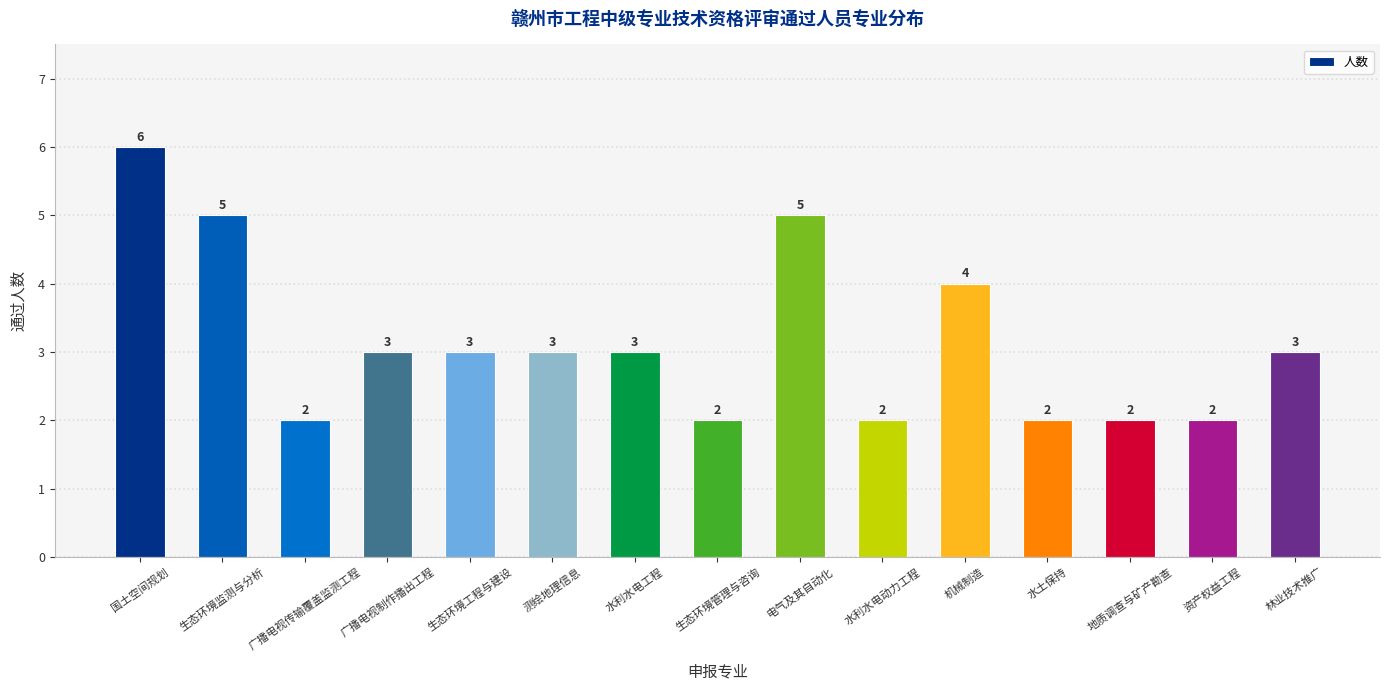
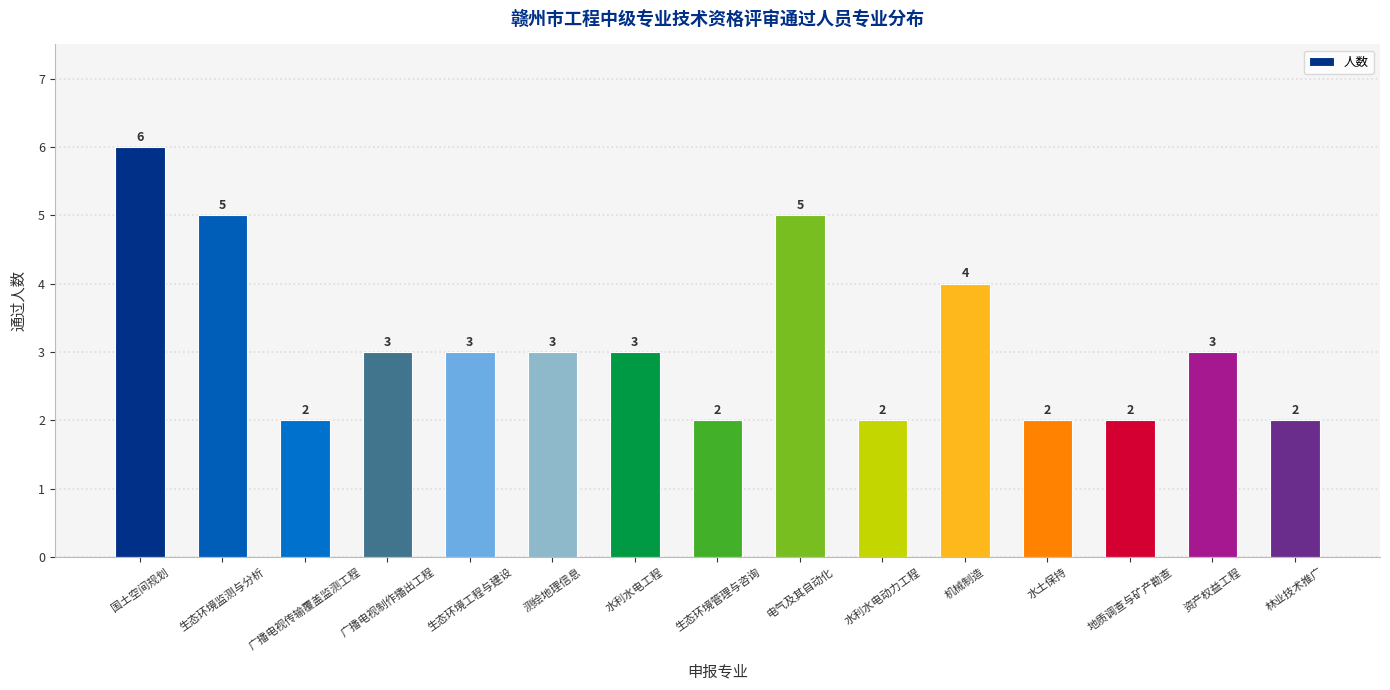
  {
    "国土空间规划": 6,
    "生态环境监测与分析": 5,
    "广播电视传输覆盖监测工程": 2,
    "广播电视制作播出工程": 3,
    "生态环境工程与建设": 3,
    "测绘地理信息": 3,
    "水利水电工程": 3,
    "生态环境管理与咨询": 2,
    "电气及其自动化": 5,
    "水利水电动力工程": 2,
    "机械制造": 4,
    "水土保持": 2,
    "地质调查与矿产勘查": 2,
-   "资产权益工程": 2,
-   "林业技术推广": 3
+   "资产权益工程": 3,
+   "林业技术推广": 2
  }
